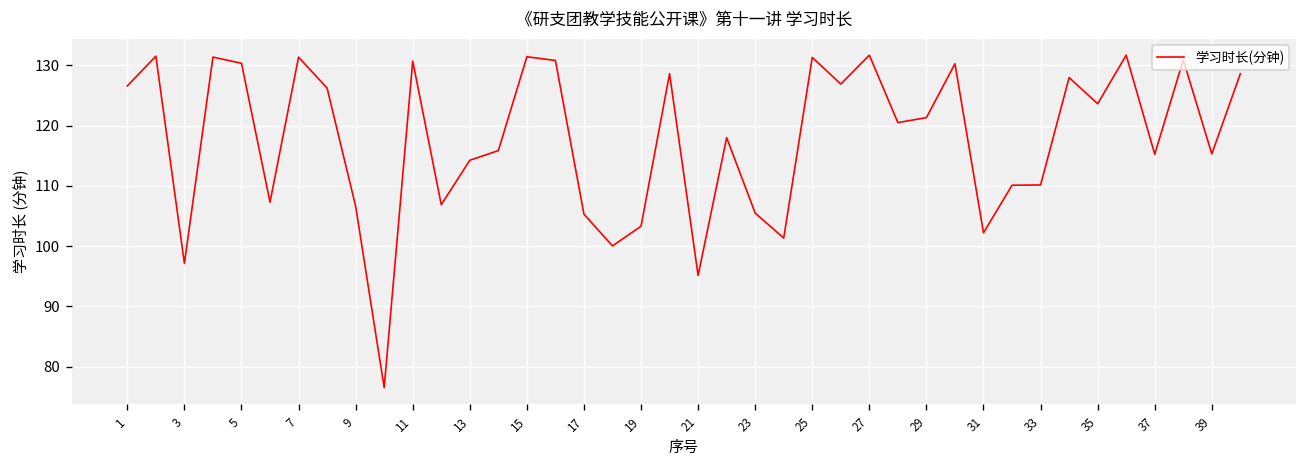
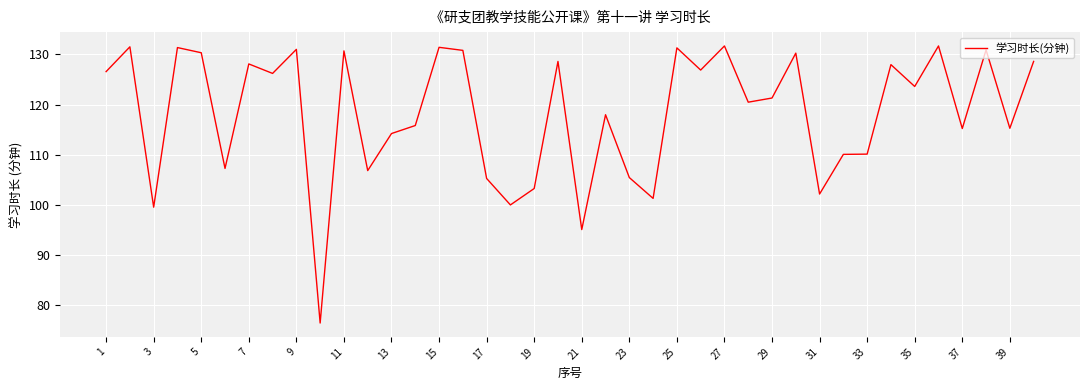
  {
    "1": 127,
-   "3": 97,
+   "3": 100,
    "5": 130,
-   "7": 131,
-   "9": 107,
+   "7": 128,
+   "9": 131,
    "11": 131,
    "13": 114,
    "15": 131,
    "17": 105,
    "19": 103,
    "21": 95,
    "23": 105,
    "25": 131,
    "27": 132,
    "29": 121,
    "31": 102,
    "33": 110,
    "35": 124,
    "37": 115,
    "39": 115
  }
